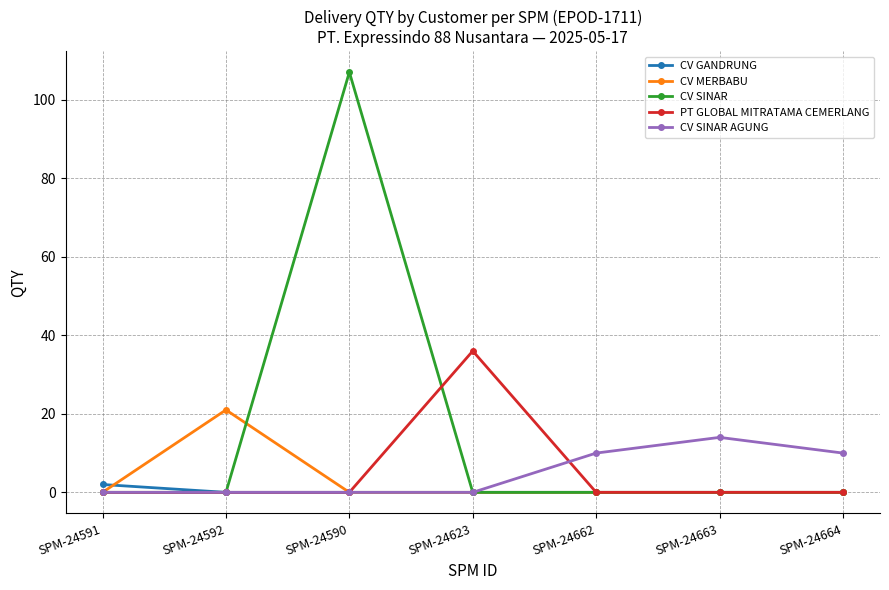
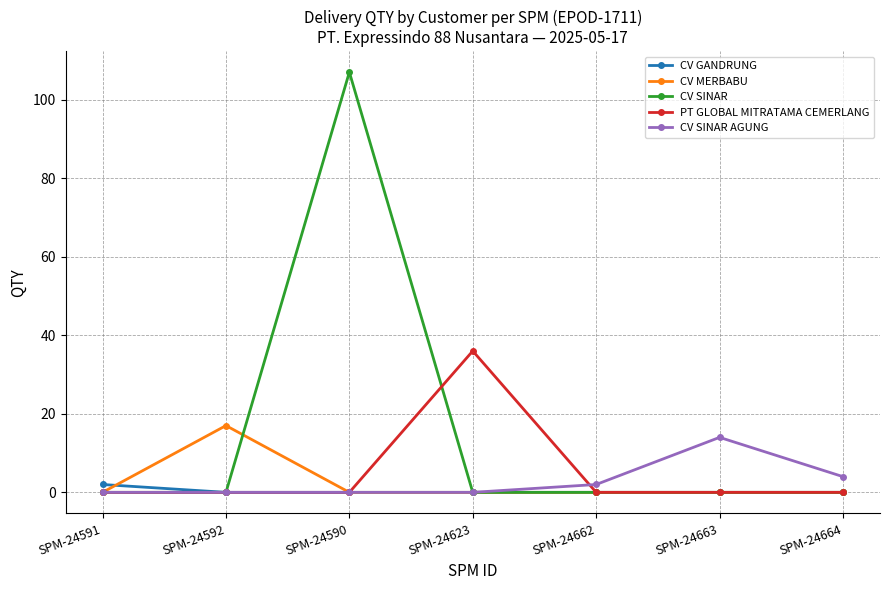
  {
    "CV GANDRUNG": {
      "SPM-24591": 2
    },
    "CV MERBABU": {
-     "SPM-24592": 21
+     "SPM-24592": 17
    },
    "CV SINAR": {
      "SPM-24590": 107
    },
    "PT GLOBAL MITRATAMA CEMERLANG": {
      "SPM-24623": 36
    },
    "CV SINAR AGUNG": {
-     "SPM-24662": 10,
+     "SPM-24662": 2,
      "SPM-24663": 14,
-     "SPM-24664": 10
+     "SPM-24664": 4
    }
  }
